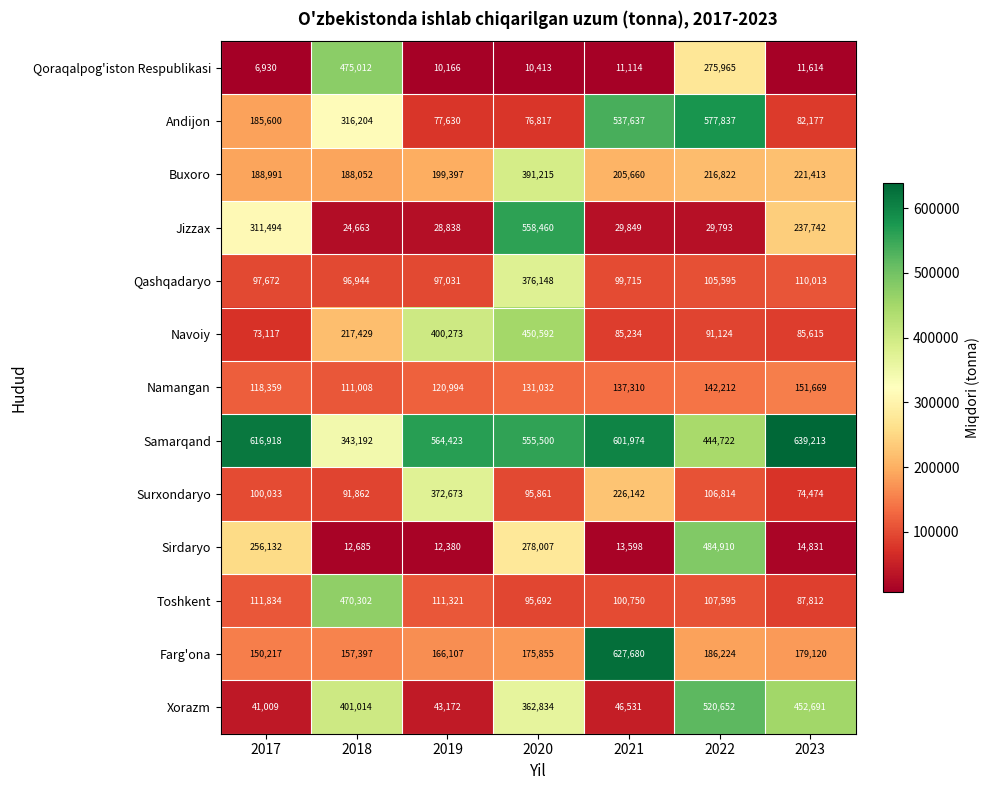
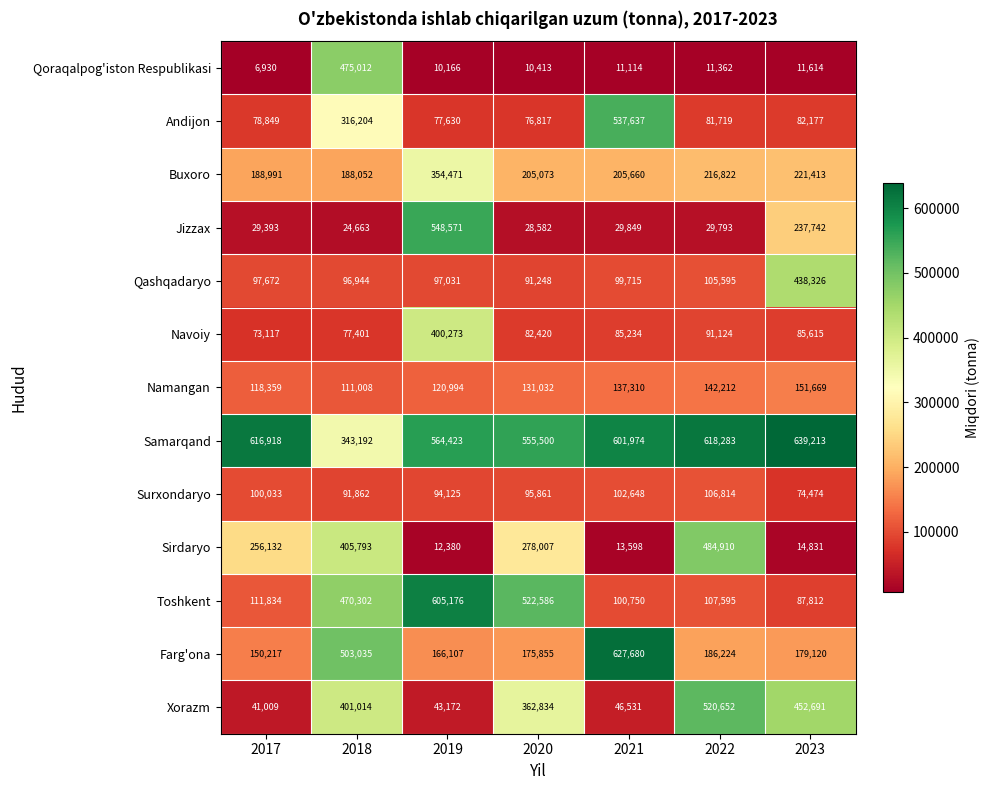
  {
    "Qoraqalpog'iston Respublikasi": {
      "2017": "6,930",
      "2018": "475,012",
      "2019": "10,166",
      "2020": "10,413",
      "2021": "11,114",
-     "2022": "275,965",
+     "2022": "11,362",
      "2023": "11,614"
    },
    "Andijon": {
-     "2017": "185,600",
+     "2017": "78,849",
      "2018": "316,204",
      "2019": "77,630",
      "2020": "76,817",
      "2021": "537,637",
-     "2022": "577,837",
+     "2022": "81,719",
      "2023": "82,177"
    },
    "Buxoro": {
      "2017": "188,991",
      "2018": "188,052",
-     "2019": "199,397",
-     "2020": "391,215",
+     "2019": "354,471",
+     "2020": "205,073",
      "2021": "205,660",
      "2022": "216,822",
      "2023": "221,413"
    },
    "Jizzax": {
-     "2017": "311,494",
+     "2017": "29,393",
      "2018": "24,663",
-     "2019": "28,838",
-     "2020": "558,460",
+     "2019": "548,571",
+     "2020": "28,582",
      "2021": "29,849",
      "2022": "29,793",
      "2023": "237,742"
    },
    "Qashqadaryo": {
      "2017": "97,672",
      "2018": "96,944",
      "2019": "97,031",
-     "2020": "376,148",
+     "2020": "91,248",
      "2021": "99,715",
      "2022": "105,595",
-     "2023": "110,013"
+     "2023": "438,326"
    },
    "Navoiy": {
      "2017": "73,117",
-     "2018": "217,429",
+     "2018": "77,401",
      "2019": "400,273",
-     "2020": "450,592",
+     "2020": "82,420",
      "2021": "85,234",
      "2022": "91,124",
      "2023": "85,615"
    },
    "Namangan": {
      "2017": "118,359",
      "2018": "111,008",
      "2019": "120,994",
      "2020": "131,032",
      "2021": "137,310",
      "2022": "142,212",
      "2023": "151,669"
    },
    "Samarqand": {
      "2017": "616,918",
      "2018": "343,192",
      "2019": "564,423",
      "2020": "555,500",
      "2021": "601,974",
-     "2022": "444,722",
+     "2022": "618,283",
      "2023": "639,213"
    },
    "Surxondaryo": {
      "2017": "100,033",
      "2018": "91,862",
-     "2019": "372,673",
+     "2019": "94,125",
      "2020": "95,861",
-     "2021": "226,142",
+     "2021": "102,648",
      "2022": "106,814",
      "2023": "74,474"
    },
    "Sirdaryo": {
      "2017": "256,132",
-     "2018": "12,685",
+     "2018": "405,793",
      "2019": "12,380",
      "2020": "278,007",
      "2021": "13,598",
      "2022": "484,910",
      "2023": "14,831"
    },
    "Toshkent": {
      "2017": "111,834",
      "2018": "470,302",
-     "2019": "111,321",
-     "2020": "95,692",
+     "2019": "605,176",
+     "2020": "522,586",
      "2021": "100,750",
      "2022": "107,595",
      "2023": "87,812"
    },
    "Farg'ona": {
      "2017": "150,217",
-     "2018": "157,397",
+     "2018": "503,035",
      "2019": "166,107",
      "2020": "175,855",
      "2021": "627,680",
      "2022": "186,224",
      "2023": "179,120"
    },
    "Xorazm": {
      "2017": "41,009",
      "2018": "401,014",
      "2019": "43,172",
      "2020": "362,834",
      "2021": "46,531",
      "2022": "520,652",
      "2023": "452,691"
    }
  }
